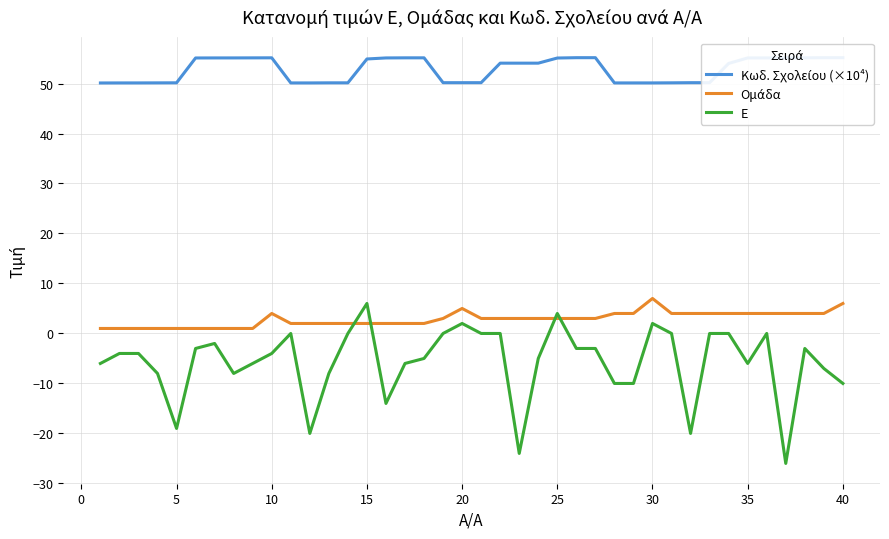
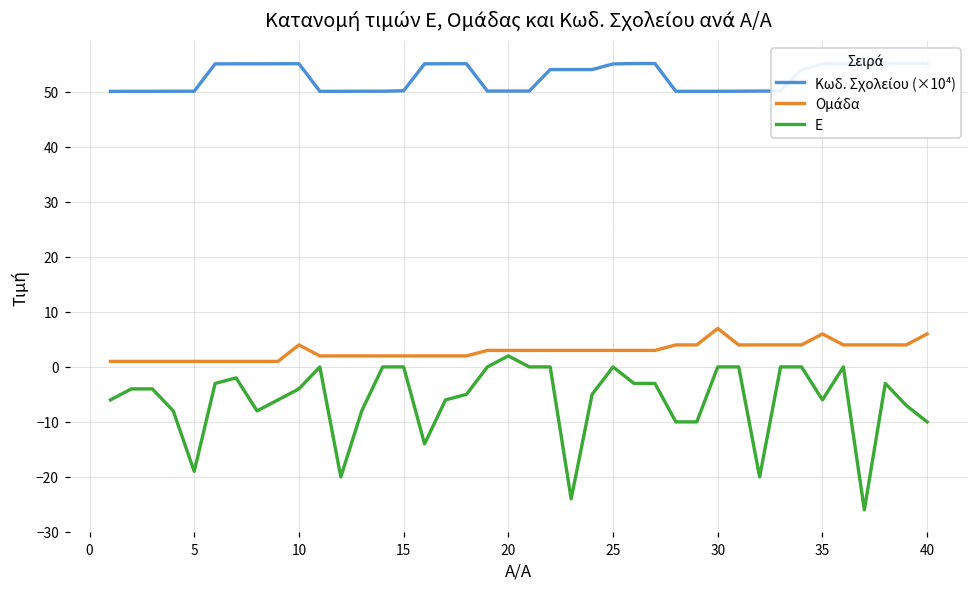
  {
    "Κωδ. Σχολείου (×10⁴)": {
      "5": 50,
      "10": 55,
-     "15": 55,
+     "15": 50,
      "20": 50,
      "25": 55,
      "30": 50
    },
    "Ομάδα": {
      "5": 1,
      "10": 4,
      "15": 2,
-     "20": 5,
+     "20": 3,
      "25": 3,
      "30": 7,
-     "35": 4,
+     "35": 6,
      "40": 6
    },
    "Ε": {
      "5": -19,
      "10": -4,
-     "15": 6,
+     "15": 0,
      "20": 2,
-     "25": 4,
-     "30": 2,
+     "25": 0,
+     "30": 0,
      "35": -6,
      "40": -10
    }
  }
